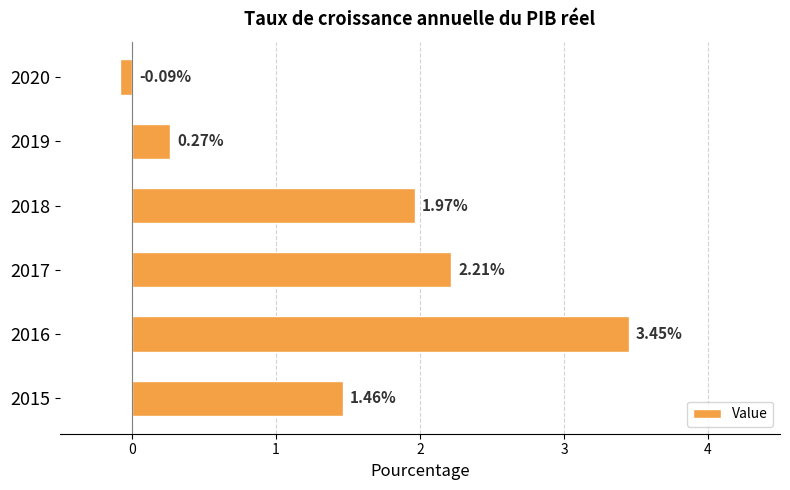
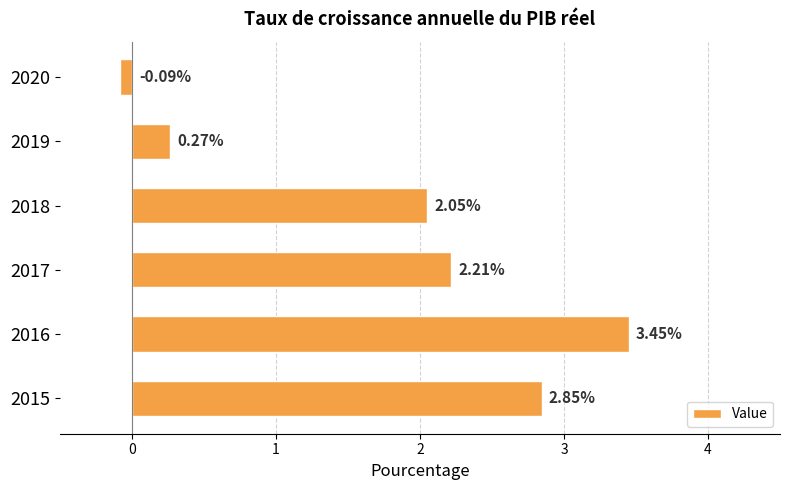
  {
    "2020": "-0.09%",
    "2019": "0.27%",
-   "2018": "1.97%",
+   "2018": "2.05%",
    "2017": "2.21%",
    "2016": "3.45%",
-   "2015": "1.46%"
+   "2015": "2.85%"
  }
